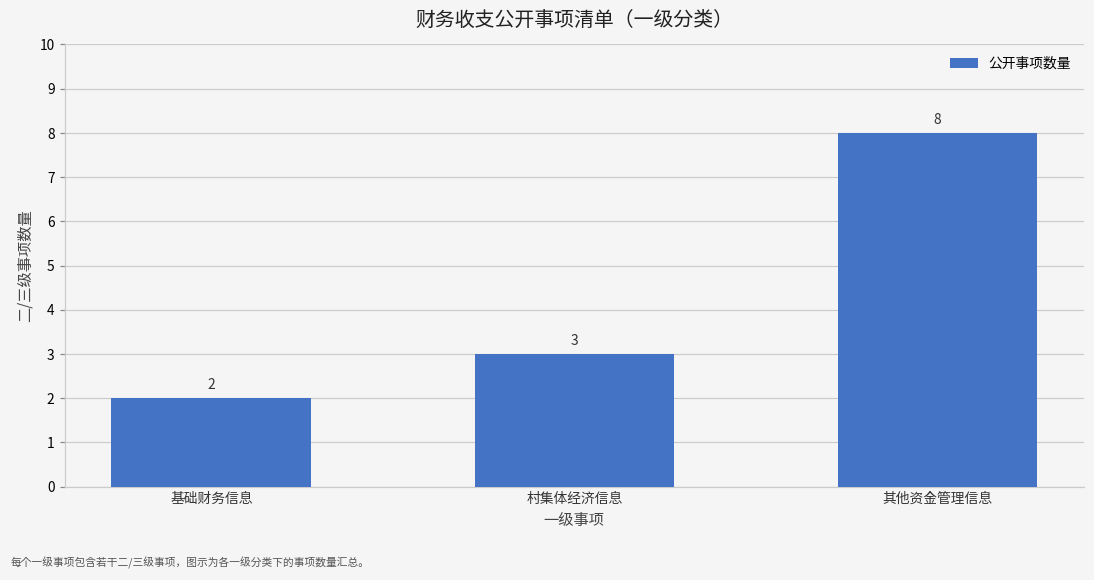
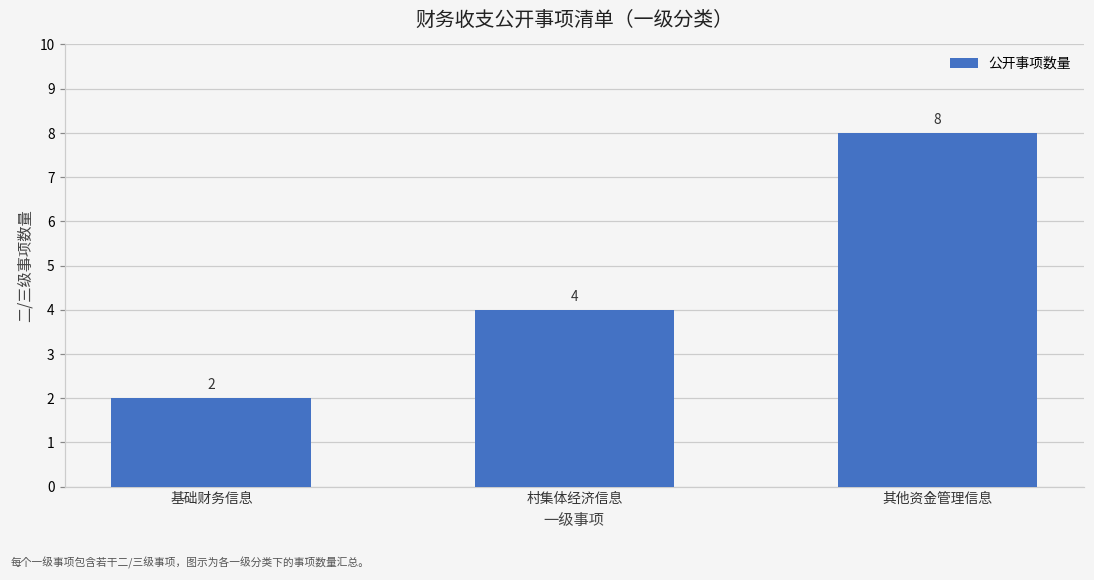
  {
    "基础财务信息": 2,
-   "村集体经济信息": 3,
+   "村集体经济信息": 4,
    "其他资金管理信息": 8
  }
